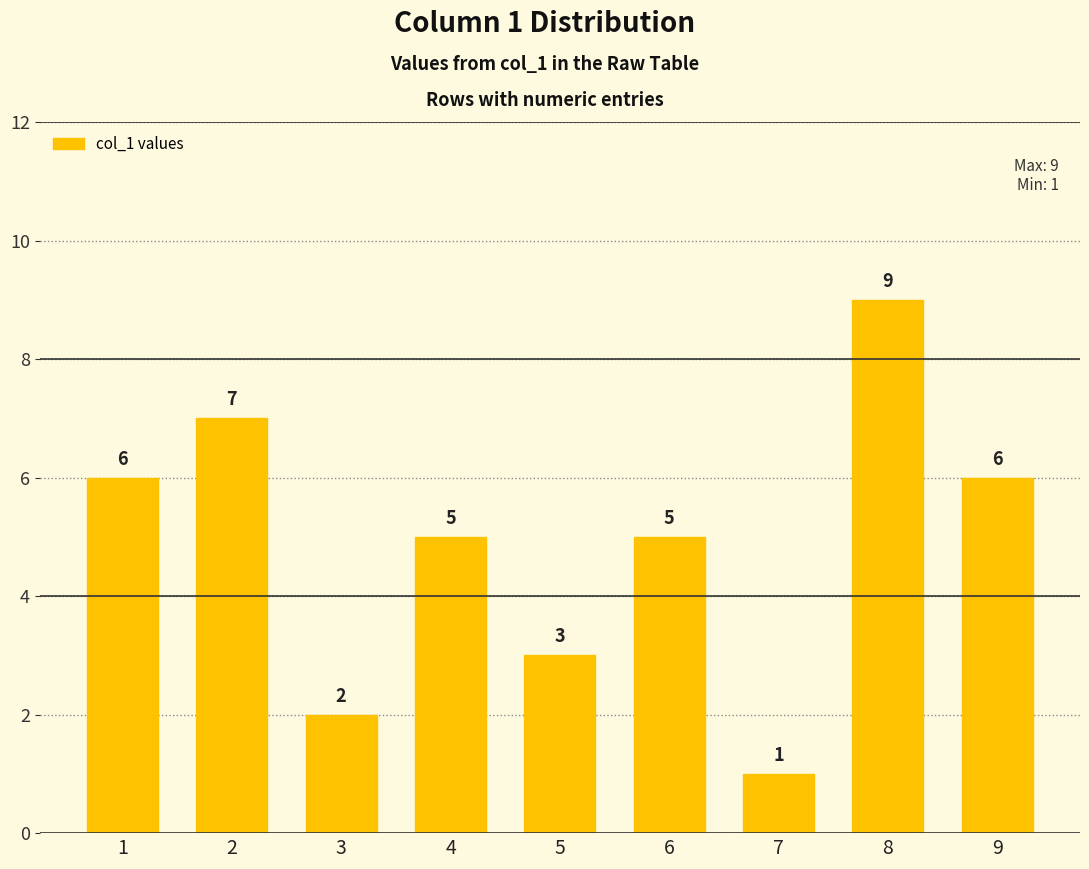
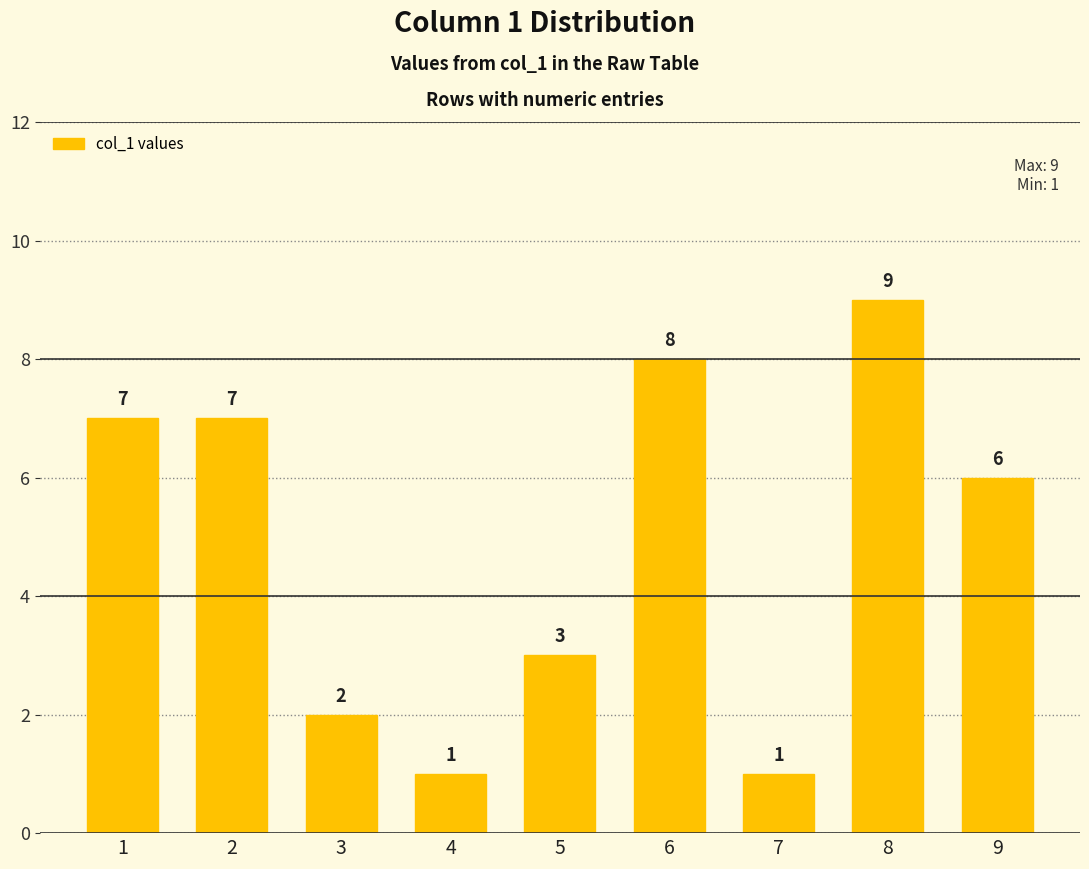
  {
-   "1": 6,
+   "1": 7,
    "2": 7,
    "3": 2,
-   "4": 5,
+   "4": 1,
    "5": 3,
-   "6": 5,
+   "6": 8,
    "7": 1,
    "8": 9,
    "9": 6
  }
